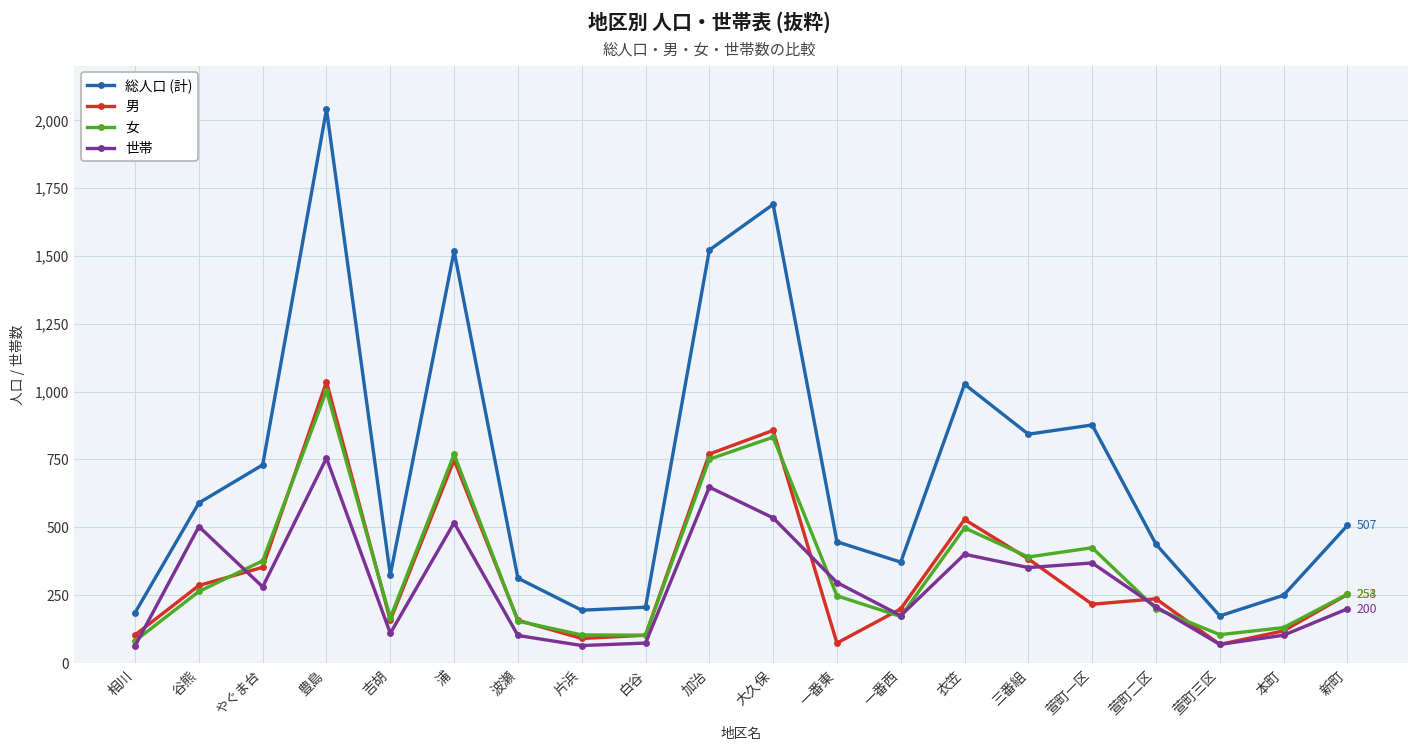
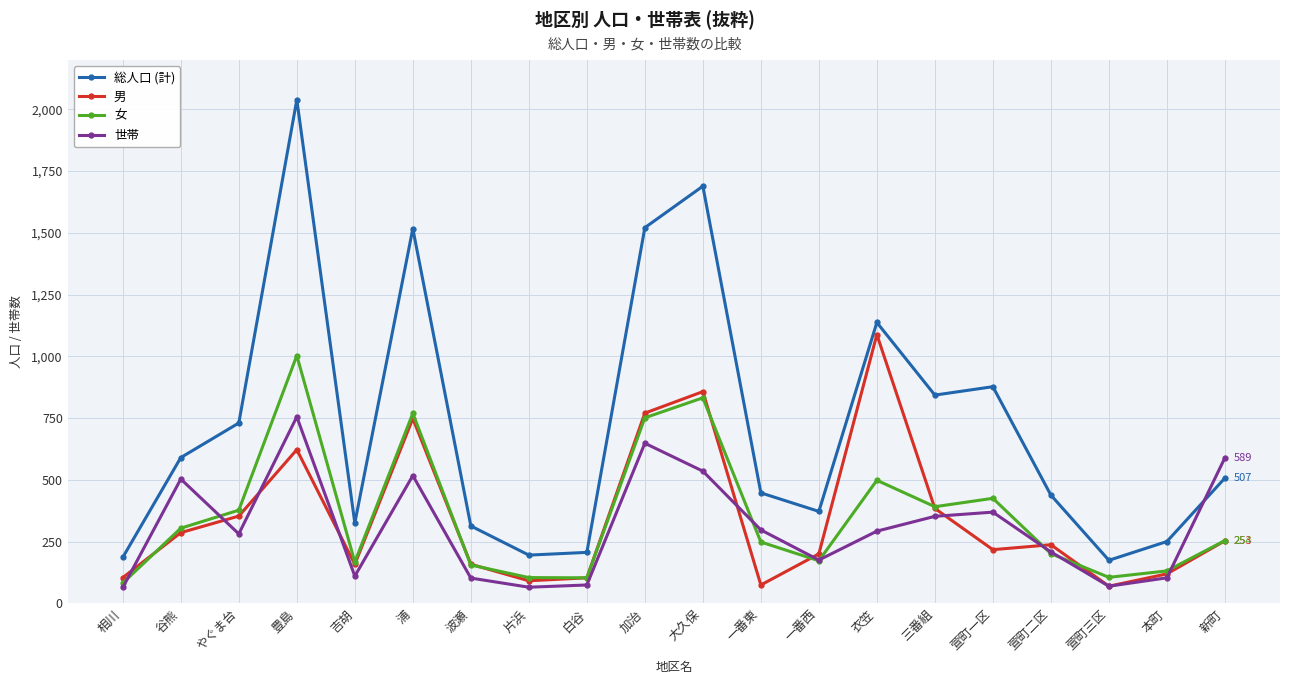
  {
    "総人口 (計)": {
      "相川": "190",
      "谷熊": "590",
      "やぐま台": "730",
      "豊島": "2,040",
      "吉胡": "330",
      "浦": "1,520",
      "波瀬": "310",
      "片浜": "200",
      "白谷": "210",
      "加治": "1,520",
      "大久保": "1,690",
      "一番東": "450",
      "一番西": "370",
-     "衣笠": "1,030",
+     "衣笠": "1,140",
      "三番組": "840",
      "萱町一区": "880",
      "萱町二区": "440",
      "萱町三区": "170",
      "本町": "250"
    },
    "男": {
      "相川": "100",
      "谷熊": "290",
      "やぐま台": "350",
-     "豊島": "1,040",
+     "豊島": "620",
      "浦": "750",
      "片浜": "90",
      "加治": "770",
      "大久保": "860",
      "一番東": "70",
      "一番西": "200",
-     "衣笠": "530",
+     "衣笠": "1,090",
      "萱町一区": "220",
      "萱町二区": "240",
      "本町": "120"
    },
    "女": {
      "相川": "80",
-     "谷熊": "260",
+     "谷熊": "300",
      "やぐま台": "380",
      "豊島": "1,000",
      "浦": "770",
      "片浜": "100",
      "加治": "750",
      "大久保": "830",
      "一番東": "250",
      "衣笠": "500",
      "萱町一区": "430",
      "萱町三区": "110",
      "本町": "130"
    },
    "世帯": {
-     "衣笠": "400",
-     "新町": "200"
+     "衣笠": "290",
+     "新町": "589"
    }
  }
